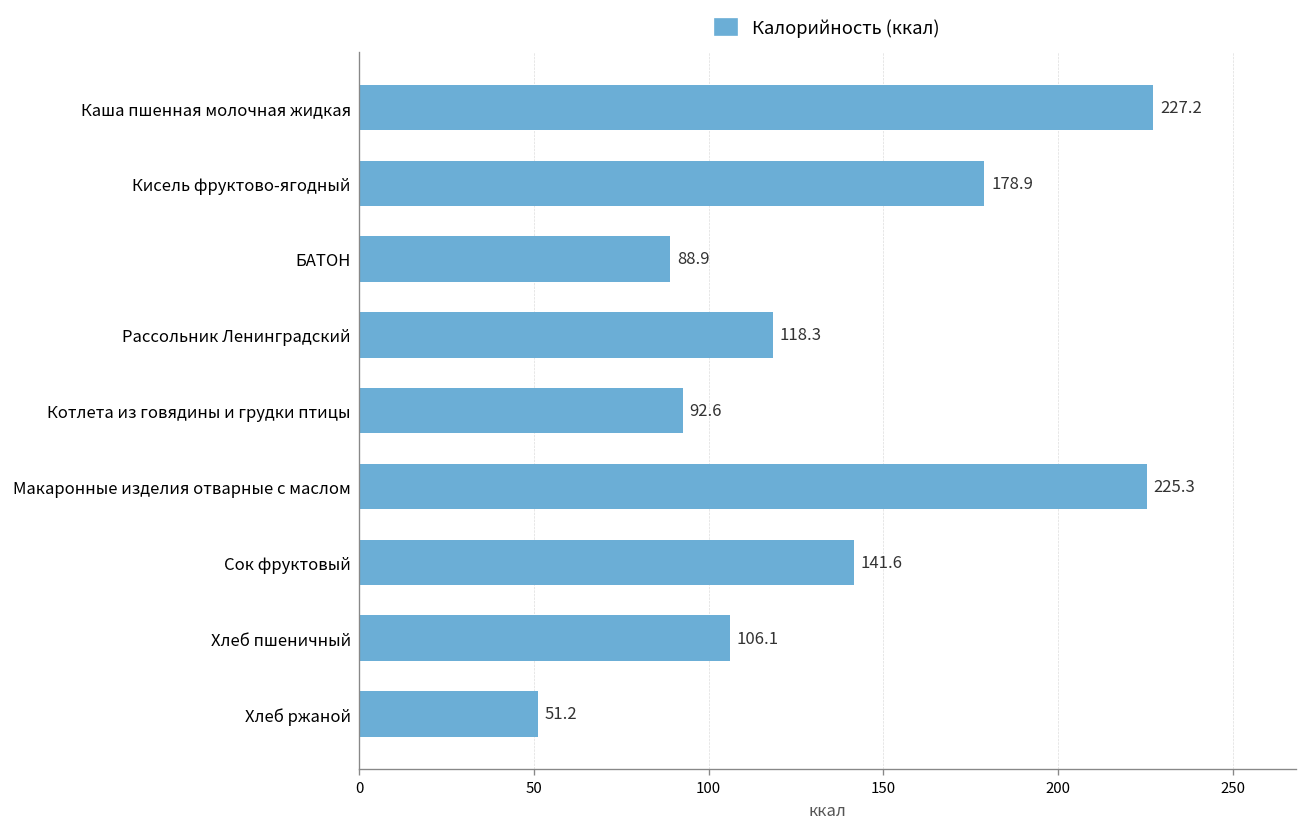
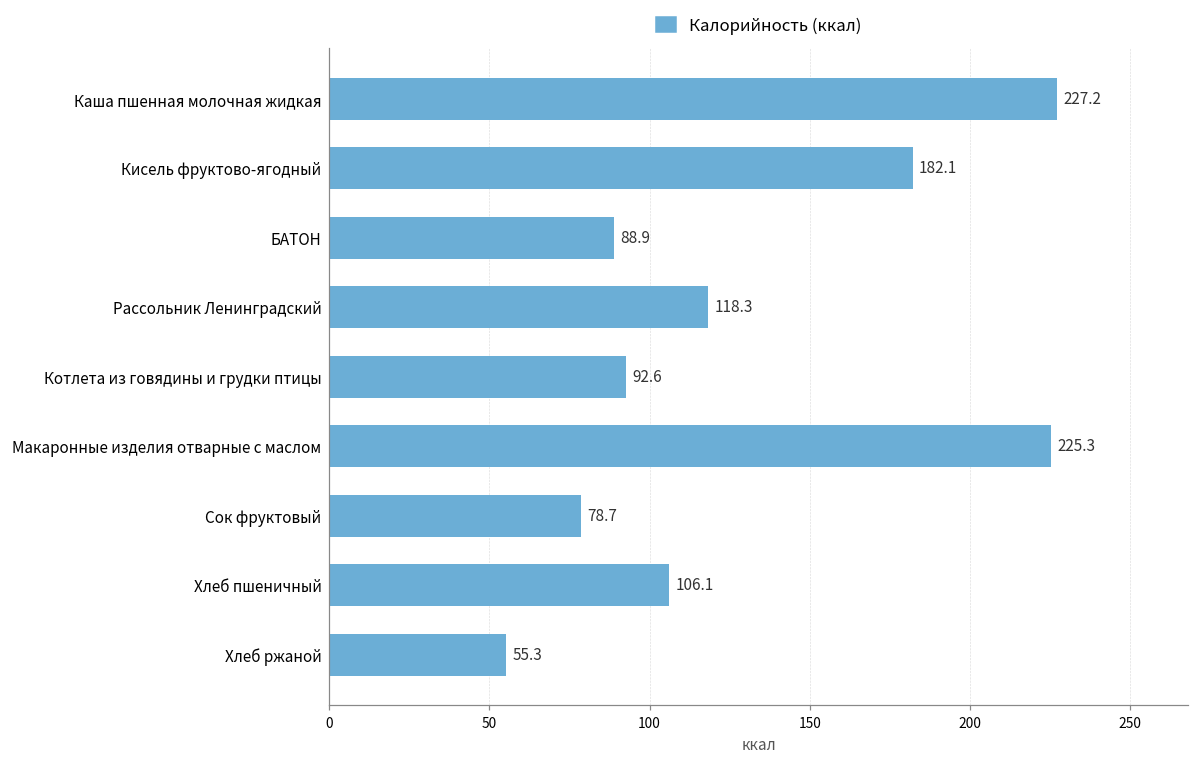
  {
    "Каша пшенная молочная жидкая": 227.2,
-   "Кисель фруктово-ягодный": 178.9,
+   "Кисель фруктово-ягодный": 182.1,
    "БАТОН": 88.9,
    "Рассольник Ленинградский": 118.3,
    "Котлета из говядины и грудки птицы": 92.6,
    "Макаронные изделия отварные с маслом": 225.3,
-   "Сок фруктовый": 141.6,
+   "Сок фруктовый": 78.7,
    "Хлеб пшеничный": 106.1,
-   "Хлеб ржаной": 51.2
+   "Хлеб ржаной": 55.3
  }
